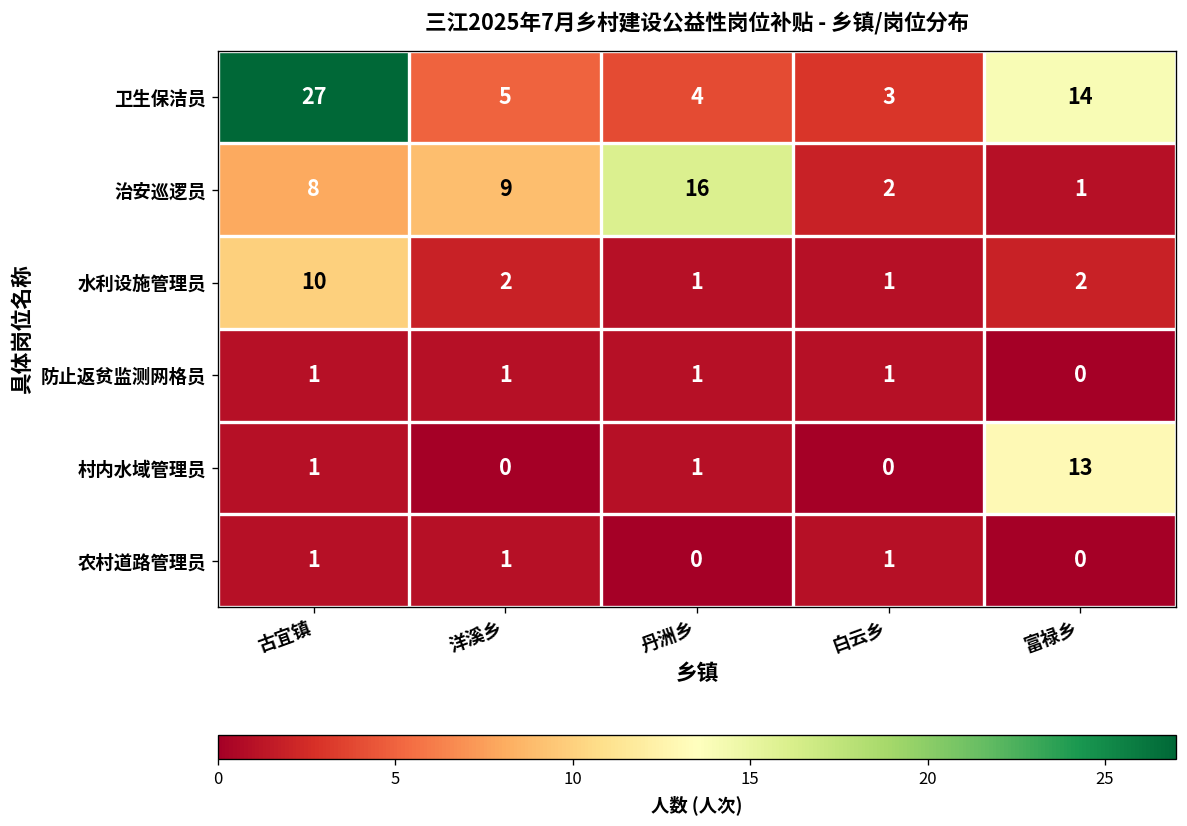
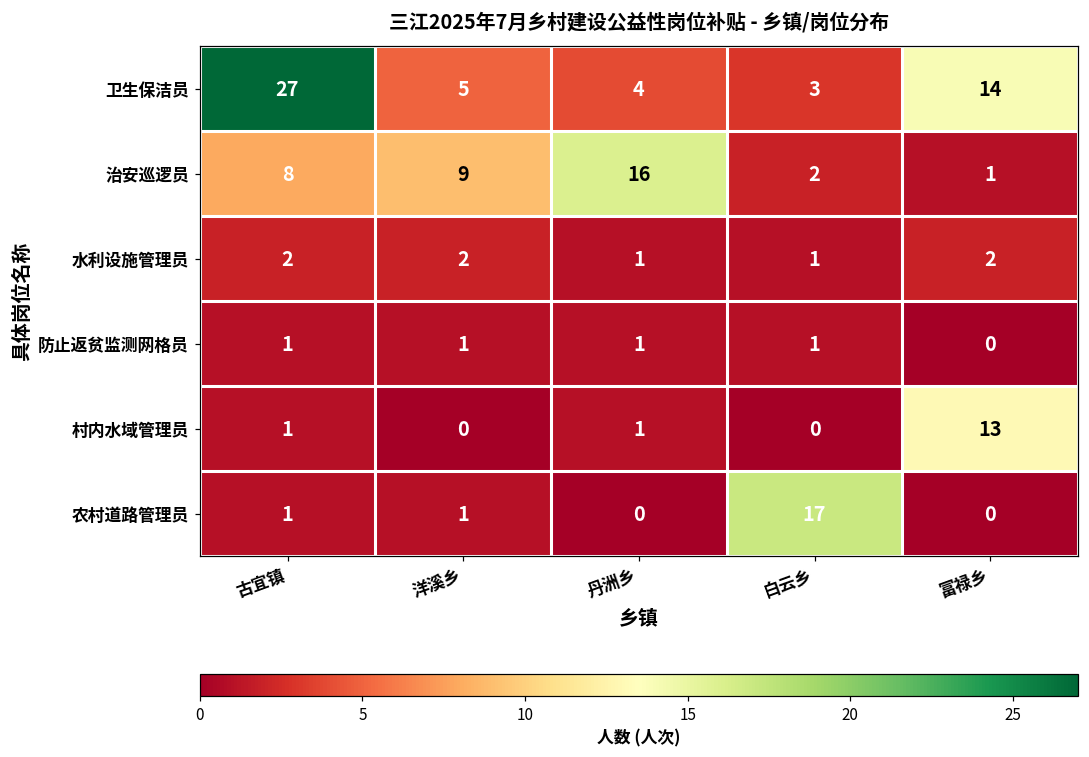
  {
    "卫生保洁员": {
      "古宜镇": 27,
      "洋溪乡": 5,
      "丹洲乡": 4,
      "白云乡": 3,
      "富禄乡": 14
    },
    "治安巡逻员": {
      "古宜镇": 8,
      "洋溪乡": 9,
      "丹洲乡": 16,
      "白云乡": 2,
      "富禄乡": 1
    },
    "水利设施管理员": {
-     "古宜镇": 10,
+     "古宜镇": 2,
      "洋溪乡": 2,
      "丹洲乡": 1,
      "白云乡": 1,
      "富禄乡": 2
    },
    "防止返贫监测网格员": {
      "古宜镇": 1,
      "洋溪乡": 1,
      "丹洲乡": 1,
      "白云乡": 1,
      "富禄乡": 0
    },
    "村内水域管理员": {
      "古宜镇": 1,
      "洋溪乡": 0,
      "丹洲乡": 1,
      "白云乡": 0,
      "富禄乡": 13
    },
    "农村道路管理员": {
      "古宜镇": 1,
      "洋溪乡": 1,
      "丹洲乡": 0,
-     "白云乡": 1,
+     "白云乡": 17,
      "富禄乡": 0
    }
  }
